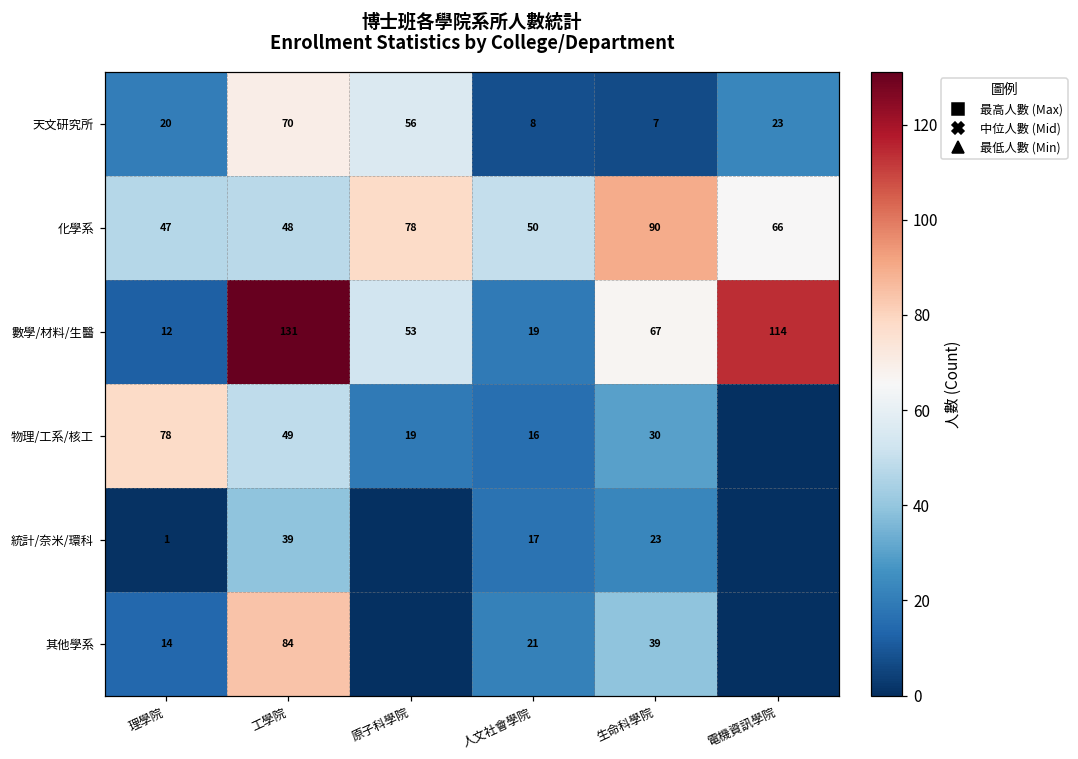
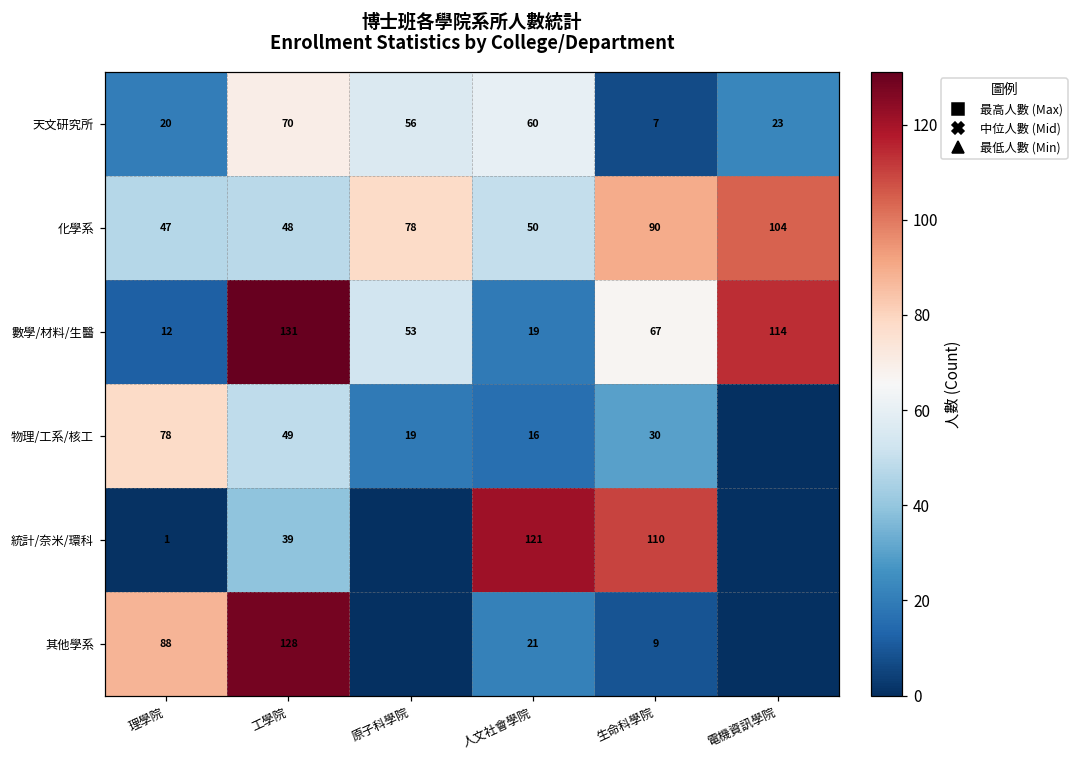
  {
    "天文研究所": {
      "理學院": 20,
      "工學院": 70,
      "原子科學院": 56,
-     "人文社會學院": 8,
+     "人文社會學院": 60,
      "生命科學院": 7,
      "電機資訊學院": 23
    },
    "化學系": {
      "理學院": 47,
      "工學院": 48,
      "原子科學院": 78,
      "人文社會學院": 50,
      "生命科學院": 90,
-     "電機資訊學院": 66
+     "電機資訊學院": 104
    },
    "數學/材料/生醫": {
      "理學院": 12,
      "工學院": 131,
      "原子科學院": 53,
      "人文社會學院": 19,
      "生命科學院": 67,
      "電機資訊學院": 114
    },
    "物理/工系/核工": {
      "理學院": 78,
      "工學院": 49,
      "原子科學院": 19,
      "人文社會學院": 16,
      "生命科學院": 30
    },
    "統計/奈米/環科": {
      "理學院": 1,
      "工學院": 39,
-     "人文社會學院": 17,
-     "生命科學院": 23
+     "人文社會學院": 121,
+     "生命科學院": 110
    },
    "其他學系": {
-     "理學院": 14,
-     "工學院": 84,
+     "理學院": 88,
+     "工學院": 128,
      "人文社會學院": 21,
-     "生命科學院": 39
+     "生命科學院": 9
    }
  }
